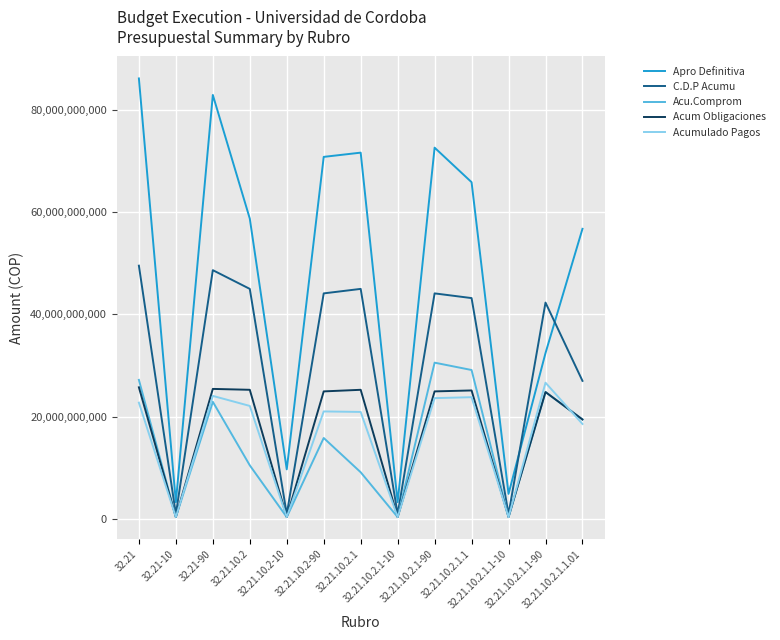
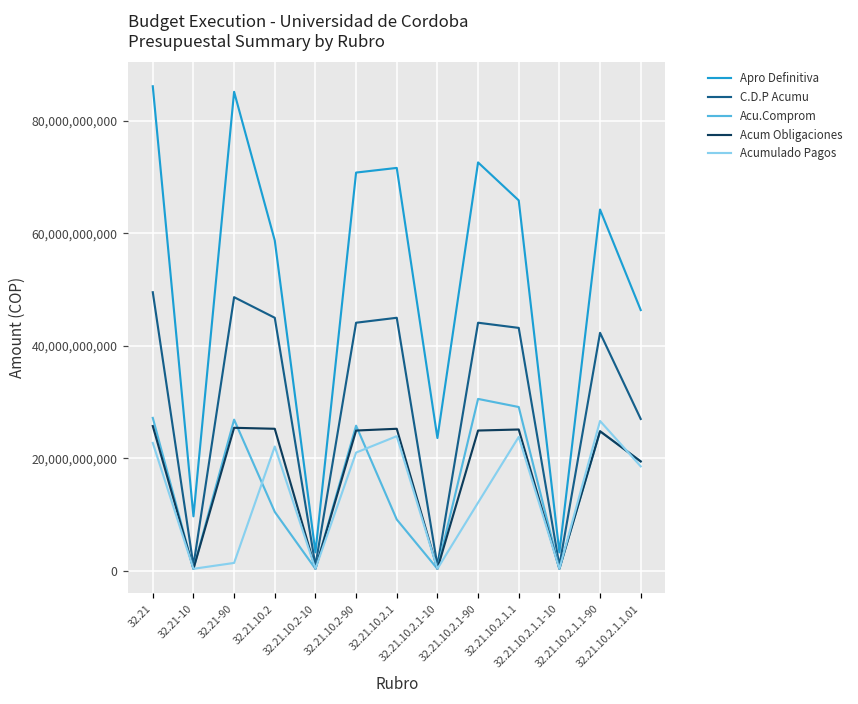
  {
    "Apro Definitiva": {
      "32.21": "86,000,000,000",
-     "32.21-10": "3,000,000,000",
-     "32.21-90": "83,000,000,000",
+     "32.21-10": "10,000,000,000",
+     "32.21-90": "85,000,000,000",
      "32.21.10.2": "59,000,000,000",
-     "32.21.10.2-10": "10,000,000,000",
+     "32.21.10.2-10": "3,000,000,000",
      "32.21.10.2-90": "71,000,000,000",
      "32.21.10.2.1": "72,000,000,000",
-     "32.21.10.2.1-10": "3,000,000,000",
+     "32.21.10.2.1-10": "24,000,000,000",
      "32.21.10.2.1-90": "73,000,000,000",
      "32.21.10.2.1.1": "66,000,000,000",
-     "32.21.10.2.1.1-10": "5,000,000,000",
-     "32.21.10.2.1.1-90": "32,000,000,000",
-     "32.21.10.2.1.1.01": "57,000,000,000"
+     "32.21.10.2.1.1-10": "3,000,000,000",
+     "32.21.10.2.1.1-90": "64,000,000,000",
+     "32.21.10.2.1.1.01": "46,000,000,000"
    },
    "Acu.Comprom": {
      "32.21": "27,000,000,000",
-     "32.21-90": "23,000,000,000",
+     "32.21-90": "27,000,000,000",
      "32.21.10.2": "10,000,000,000",
-     "32.21.10.2-90": "16,000,000,000",
+     "32.21.10.2-90": "26,000,000,000",
      "32.21.10.2.1": "9,000,000,000",
      "32.21.10.2.1-90": "31,000,000,000",
      "32.21.10.2.1.1": "29,000,000,000"
    },
    "Acumulado Pagos": {
      "32.21": "23,000,000,000",
-     "32.21-90": "24,000,000,000",
+     "32.21-90": "1,000,000,000",
      "32.21.10.2": "22,000,000,000",
      "32.21.10.2-90": "21,000,000,000",
-     "32.21.10.2.1": "21,000,000,000",
-     "32.21.10.2.1-90": "24,000,000,000",
+     "32.21.10.2.1": "24,000,000,000",
+     "32.21.10.2.1-90": "12,000,000,000",
      "32.21.10.2.1.1": "24,000,000,000",
      "32.21.10.2.1.1-90": "27,000,000,000",
      "32.21.10.2.1.1.01": "19,000,000,000"
    }
  }
